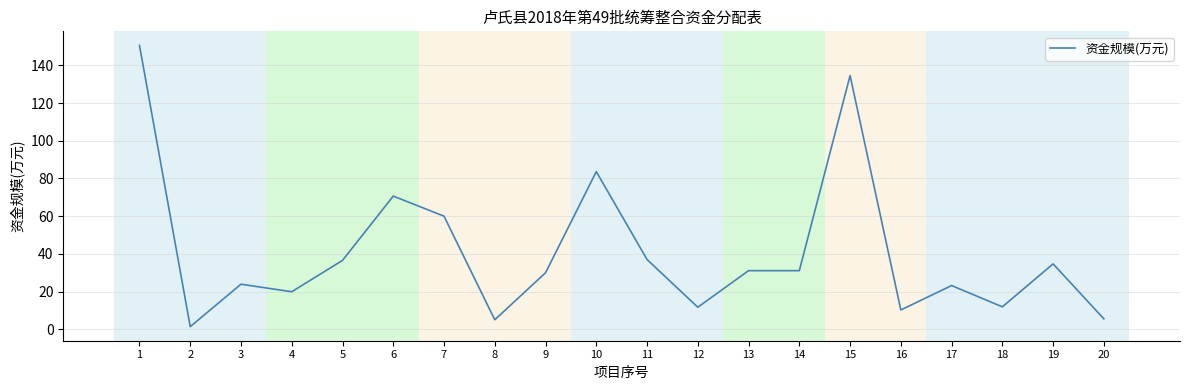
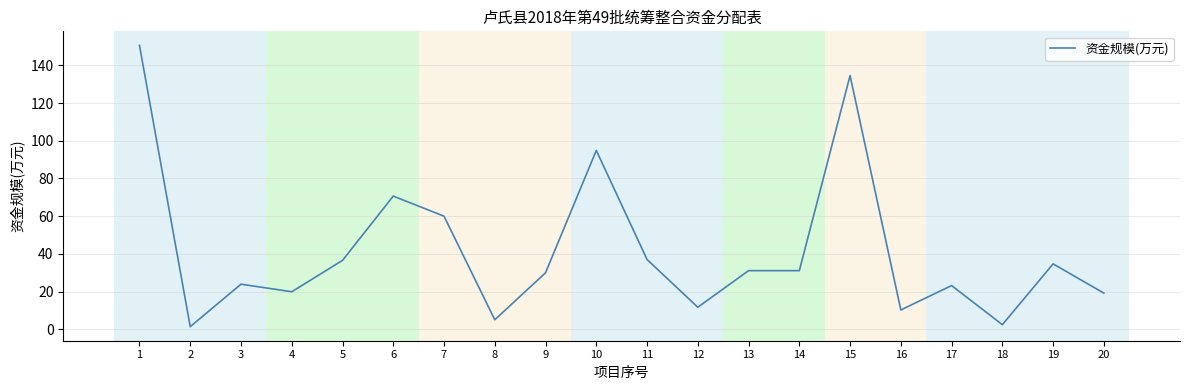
  {
    "1": 151,
    "2": 1,
    "3": 24,
    "4": 20,
    "5": 37,
    "6": 71,
    "7": 60,
    "8": 5,
    "9": 30,
-   "10": 84,
+   "10": 95,
    "11": 37,
    "12": 12,
    "13": 31,
    "14": 31,
    "15": 135,
    "16": 10,
    "17": 23,
-   "18": 12,
+   "18": 2,
    "19": 35,
-   "20": 6
+   "20": 19
  }
